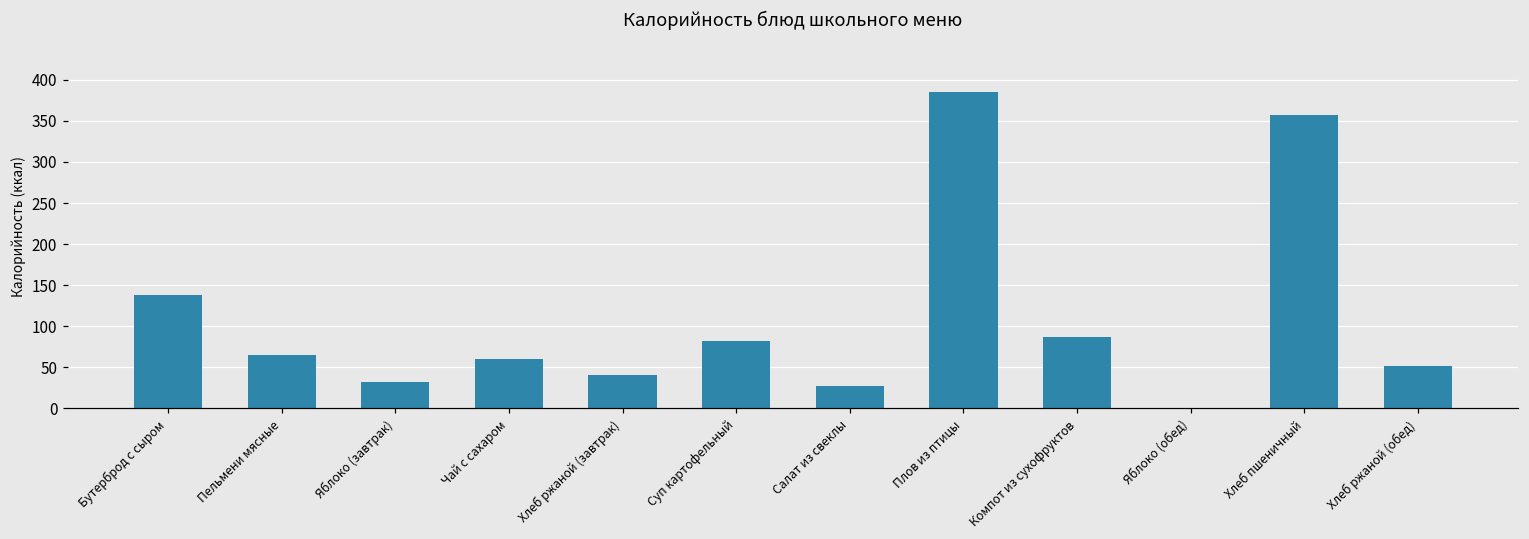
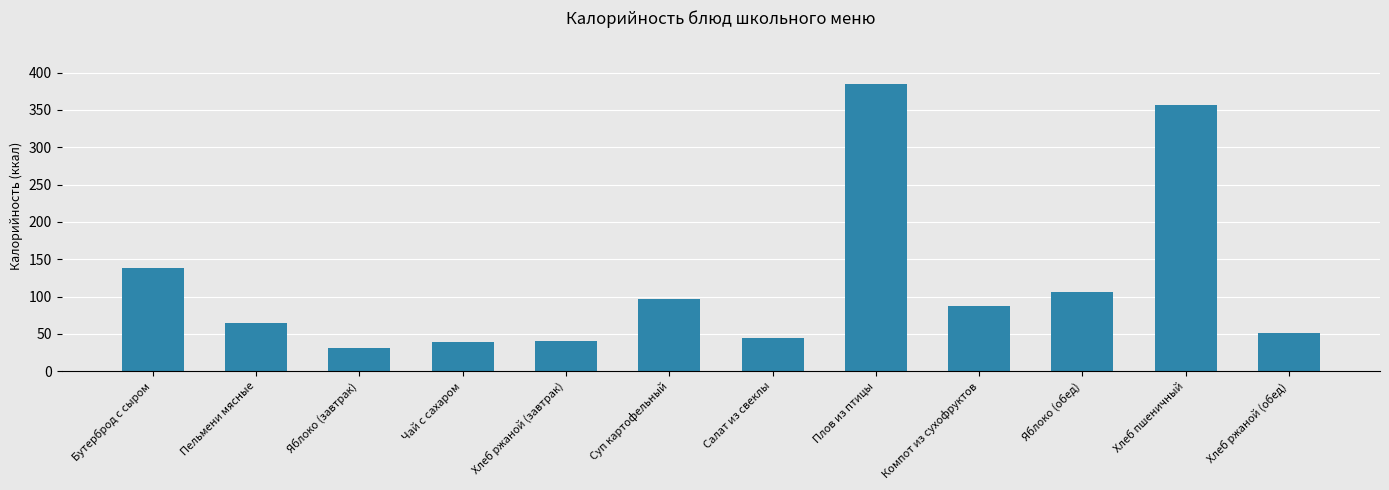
  {
    "Бутерброд с сыром": 140,
    "Пельмени мясные": 60,
    "Яблоко (завтрак)": 30,
-   "Чай с сахаром": 60,
+   "Чай с сахаром": 40,
    "Хлеб ржаной (завтрак)": 40,
-   "Суп картофельный": 80,
-   "Салат из свеклы": 30,
+   "Суп картофельный": 100,
+   "Салат из свеклы": 40,
    "Плов из птицы": 390,
    "Компот из сухофруктов": 90,
-   "Яблоко (обед)": 0,
+   "Яблоко (обед)": 110,
    "Хлеб пшеничный": 360,
    "Хлеб ржаной (обед)": 50
  }
